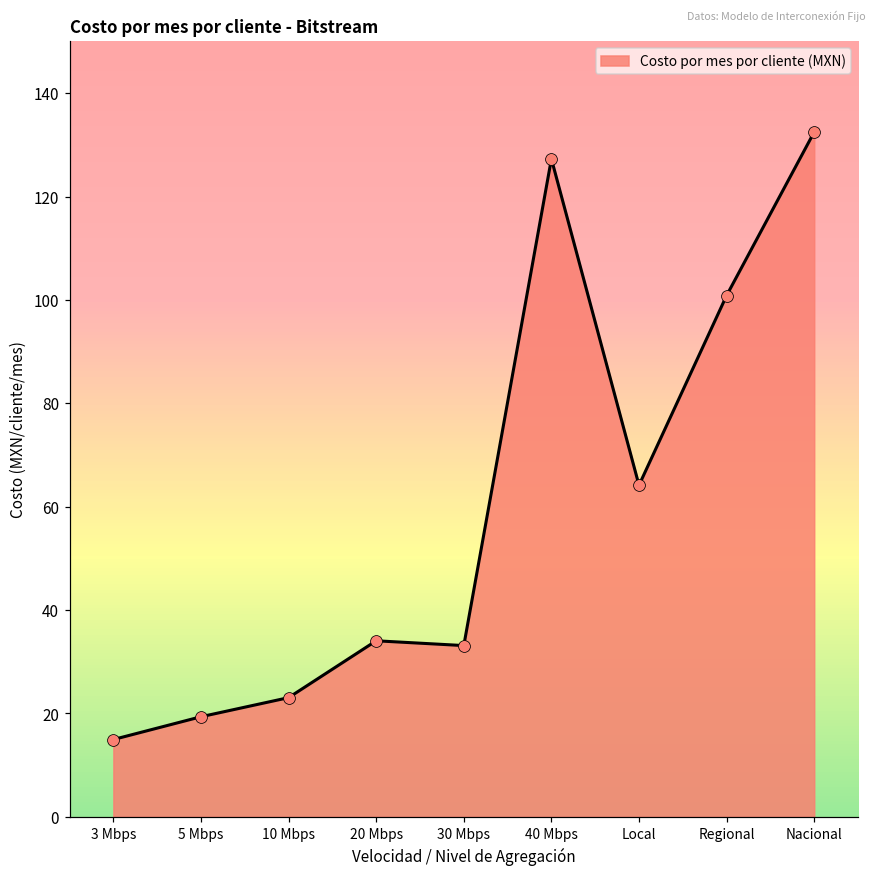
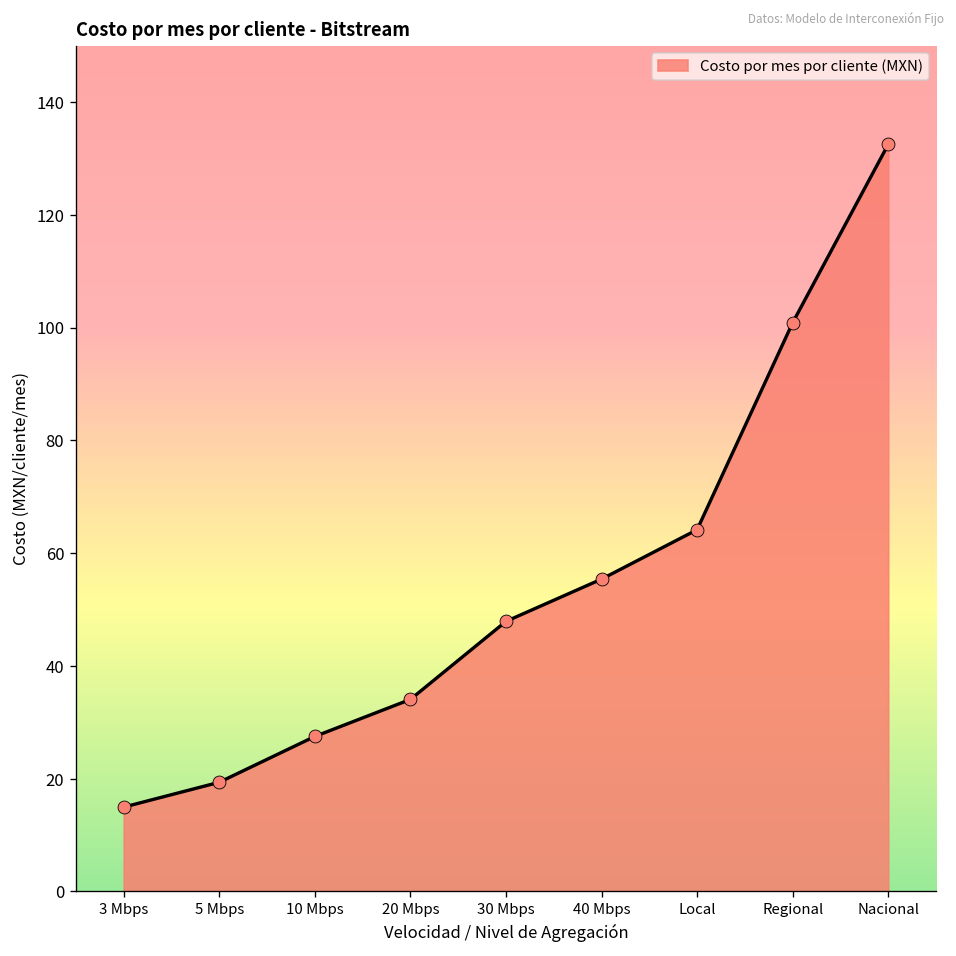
  {
    "3 Mbps": 15,
    "5 Mbps": 19,
-   "10 Mbps": 23,
+   "10 Mbps": 27,
    "20 Mbps": 34,
-   "30 Mbps": 33,
-   "40 Mbps": 127,
+   "30 Mbps": 48,
+   "40 Mbps": 55,
    "Local": 64,
    "Regional": 101,
    "Nacional": 132
  }
